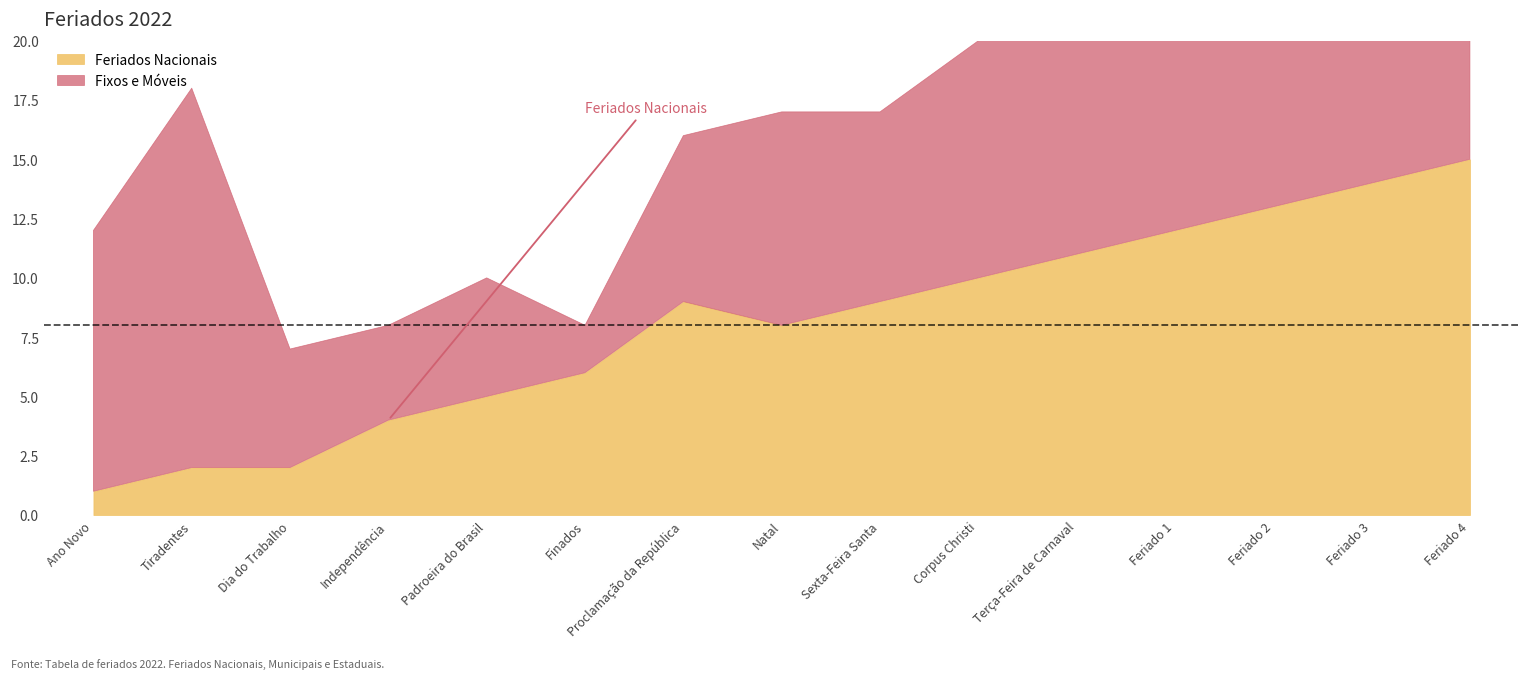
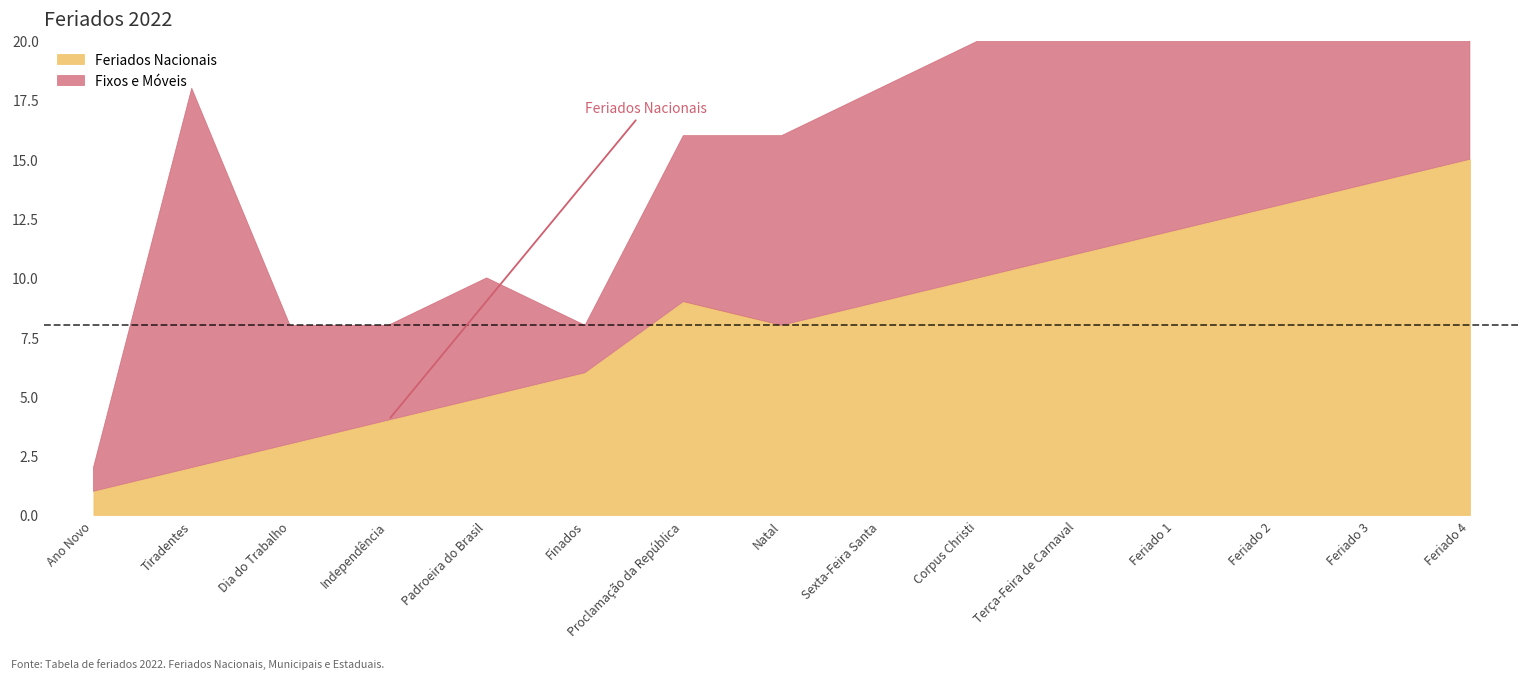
  {
    "Feriados Nacionais": {
      "Ano Novo": 1,
      "Tiradentes": 2,
-     "Dia do Trabalho": 2,
+     "Dia do Trabalho": 3,
      "Independência": 4,
      "Padroeira do Brasil": 5,
      "Finados": 6,
      "Proclamação da República": 9,
      "Natal": 8,
      "Sexta-Feira Santa": 9,
      "Corpus Christi": 10,
      "Terça-Feira de Carnaval": 11,
      "Feriado 1": 12,
      "Feriado 2": 13,
      "Feriado 3": 14,
      "Feriado 4": 15
    },
    "Fixos e Móveis": {
-     "Ano Novo": 11,
+     "Ano Novo": 1,
      "Tiradentes": 16,
      "Dia do Trabalho": 5,
      "Independência": 4,
      "Padroeira do Brasil": 5,
      "Finados": 2,
      "Proclamação da República": 7,
-     "Natal": 9,
-     "Sexta-Feira Santa": 8,
+     "Natal": 8,
+     "Sexta-Feira Santa": 9,
      "Corpus Christi": 10
    }
  }
